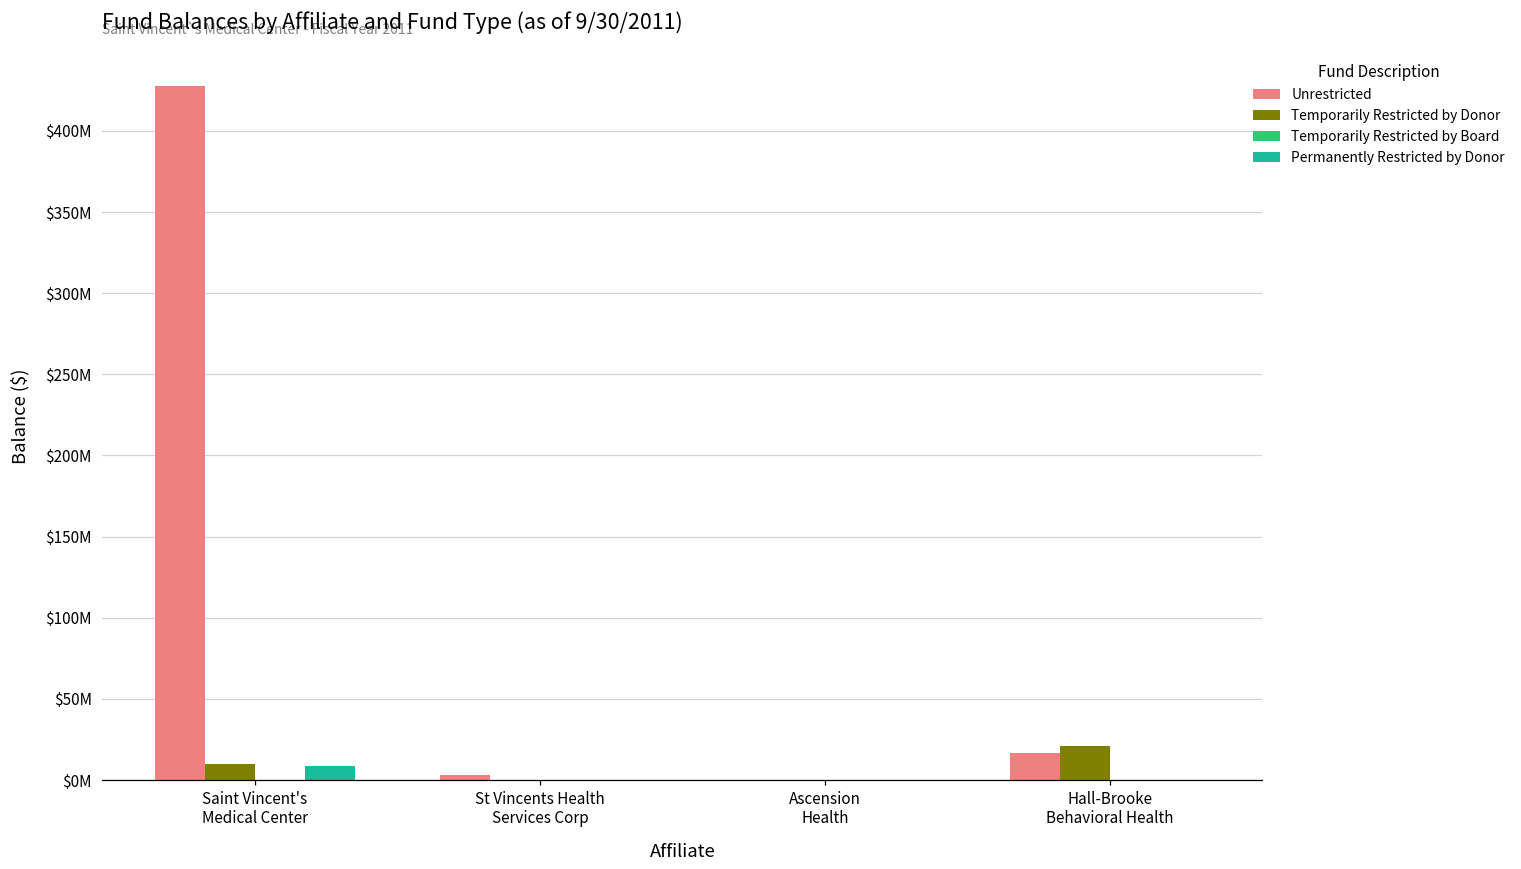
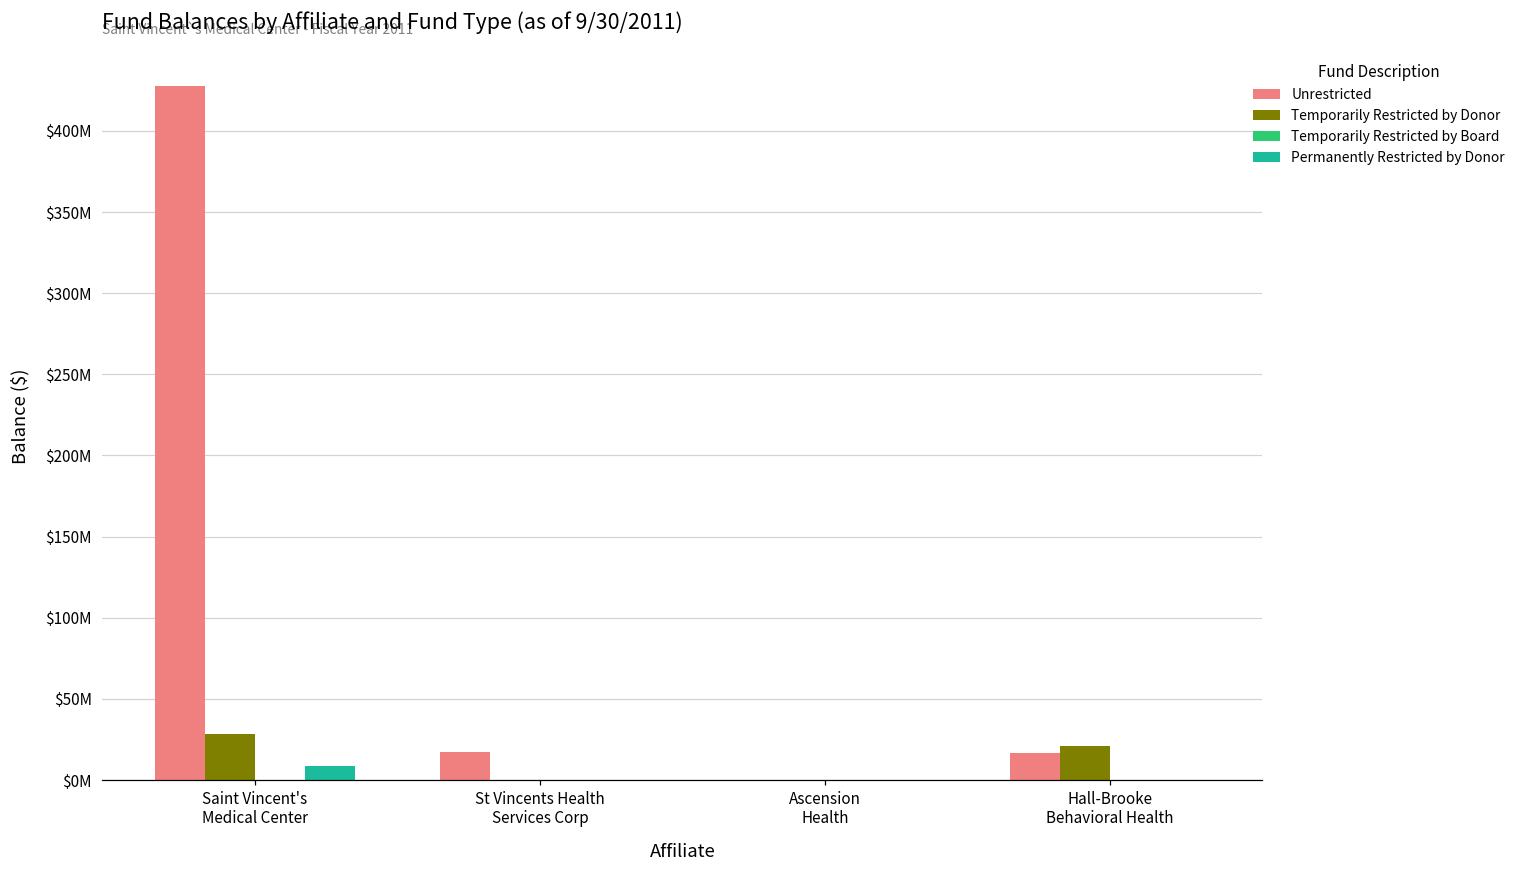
  {
    "Unrestricted": {
      "Saint Vincent's Medical Center": "$427000000",
-     "St Vincents Health Services Corp": "$3000000",
+     "St Vincents Health Services Corp": "$17000000",
      "Ascension Health": "$0",
      "Hall-Brooke Behavioral Health": "$17000000"
    },
    "Temporarily Restricted by Donor": {
-     "Saint Vincent's Medical Center": "$10000000",
+     "Saint Vincent's Medical Center": "$29000000",
      "St Vincents Health Services Corp": "$0",
      "Ascension Health": "$0",
      "Hall-Brooke Behavioral Health": "$21000000"
    }
  }
